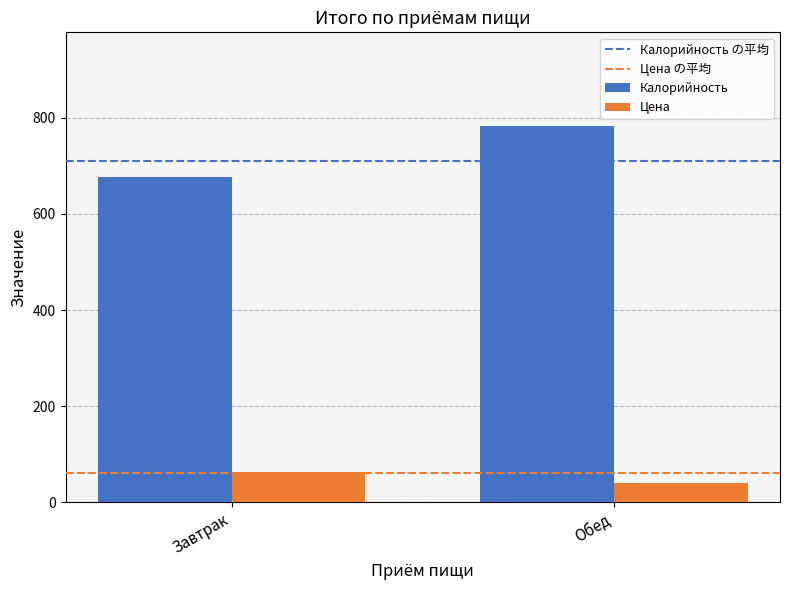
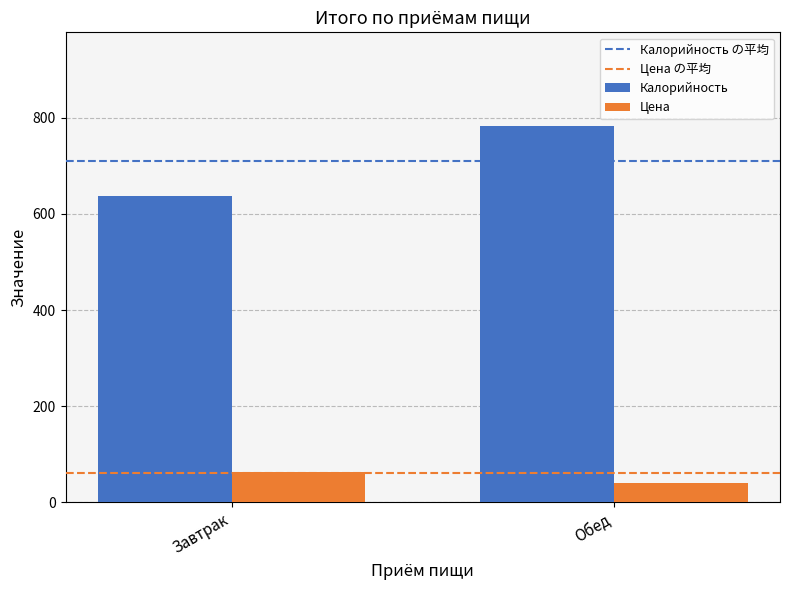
  {
    "Калорийность": {
-     "Завтрак": 680,
+     "Завтрак": 640,
      "Обед": 780
    },
    "Цена": {
      "Завтрак": 60,
      "Обед": 40
    }
  }
